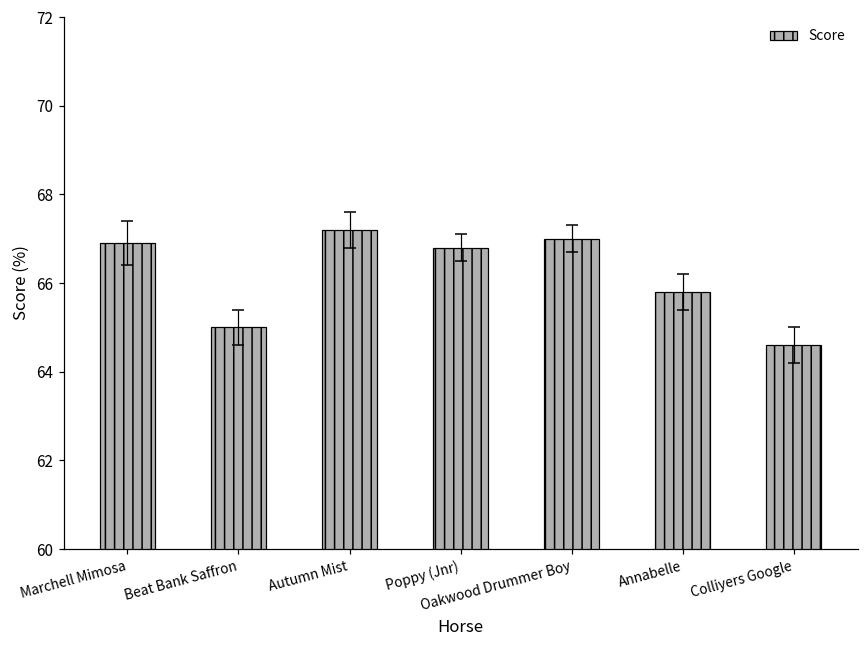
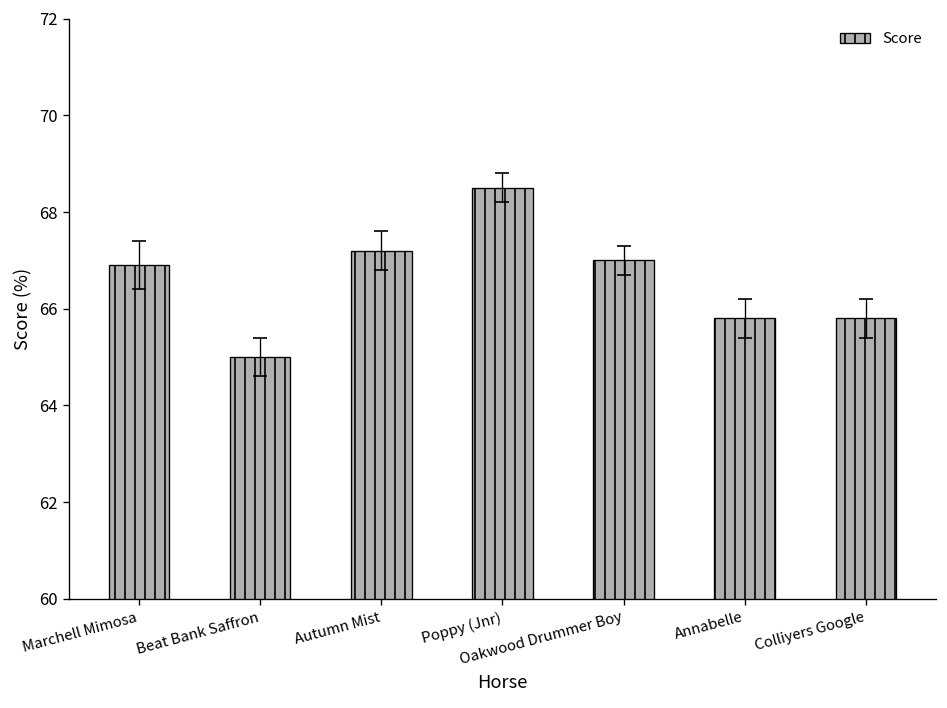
  {
    "Score": {
      "Marchell Mimosa": 66.9,
      "Beat Bank Saffron": 65.0,
      "Autumn Mist": 67.2,
-     "Poppy (Jnr)": 66.8,
+     "Poppy (Jnr)": 68.5,
      "Oakwood Drummer Boy": 67.0,
      "Annabelle": 65.8,
-     "Colliyers Google": 64.6
+     "Colliyers Google": 65.8
    }
  }
